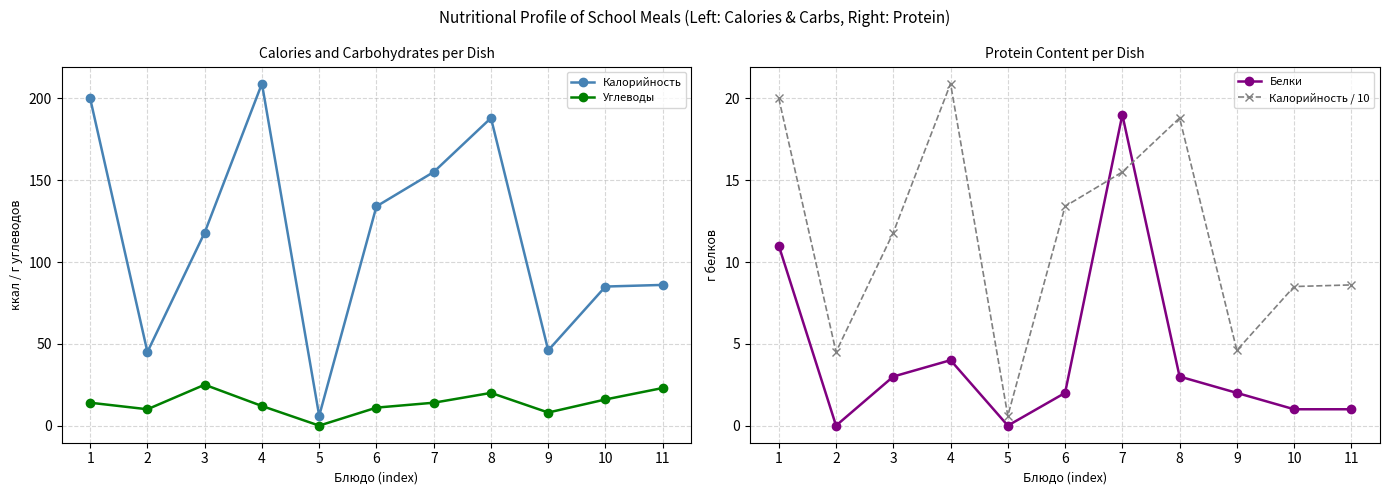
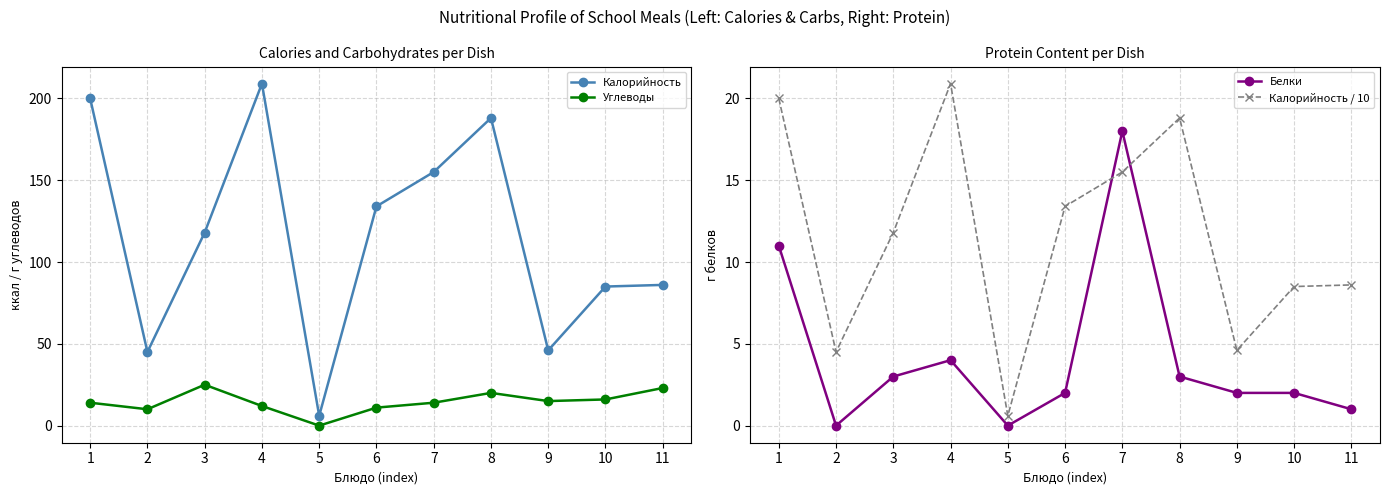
  {
    "Calories and Carbohydrates per Dish": {
      "Калорийность": {
        "1": 200,
        "2": 45,
        "3": 118,
        "4": 209,
        "5": 6,
        "6": 134,
        "7": 155,
        "8": 188,
        "9": 46,
        "10": 85,
        "11": 86
      },
      "Углеводы": {
        "1": 14,
        "2": 10,
        "3": 25,
        "4": 12,
        "5": 0,
        "6": 11,
        "7": 14,
        "8": 20,
-       "9": 8,
+       "9": 15,
        "10": 16,
        "11": 23
      }
    },
    "Protein Content per Dish": {
      "Белки": {
        "1": 11,
        "2": 0,
        "3": 3,
        "4": 4,
        "5": 0,
        "6": 2,
-       "7": 19,
+       "7": 18,
        "8": 3,
        "9": 2,
-       "10": 1,
+       "10": 2,
        "11": 1
      },
      "Калорийность / 10": {
        "1": 20,
        "2": 4.5,
        "3": 11.8,
        "4": 21,
        "5": 0.6,
        "6": 13.4,
        "7": 15.5,
        "8": 18.8,
        "9": 4.6,
        "10": 8.5,
        "11": 8.6
      }
    }
  }
